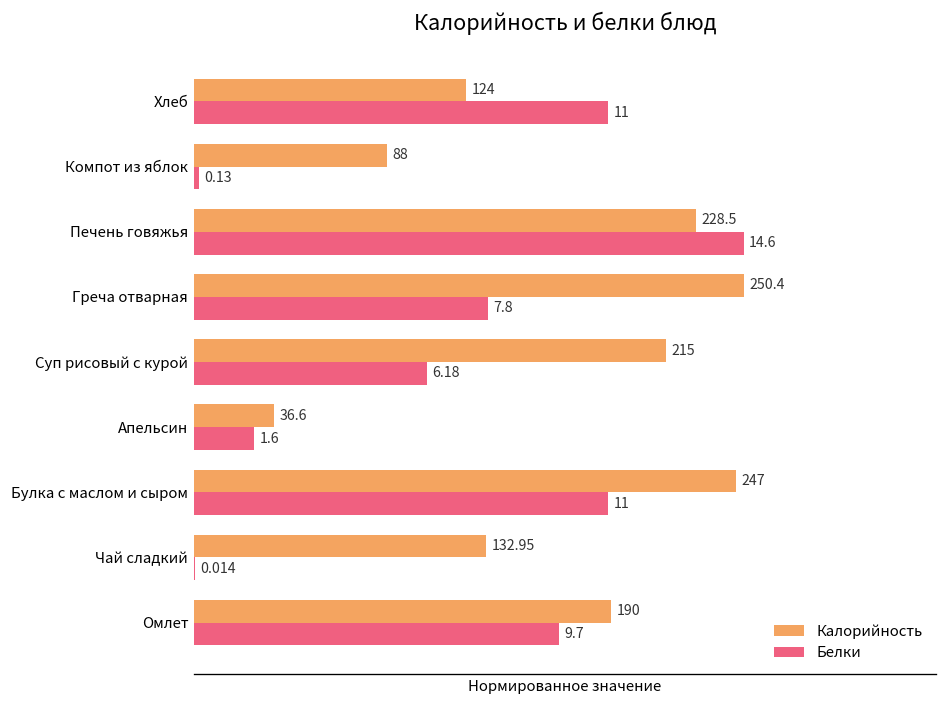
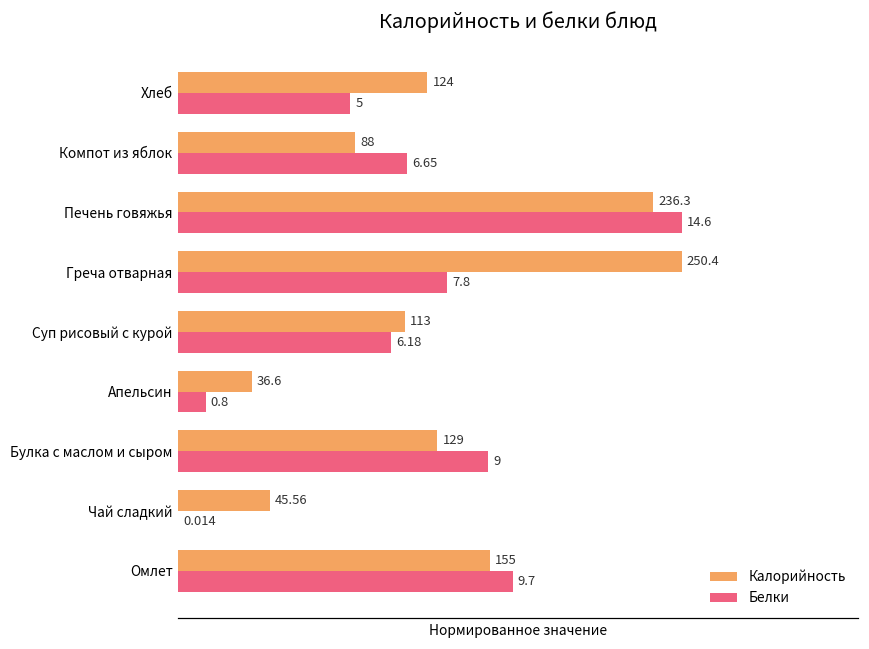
  {
    "Калорийность": {
-     "Печень говяжья": 228.5,
-     "Суп рисовый с курой": 215,
-     "Булка с маслом и сыром": 247,
-     "Чай сладкий": 132.95,
-     "Омлет": 190
+     "Печень говяжья": 236.3,
+     "Суп рисовый с курой": 113,
+     "Булка с маслом и сыром": 129,
+     "Чай сладкий": 45.56,
+     "Омлет": 155
    },
    "Белки": {
-     "Хлеб": 11,
-     "Компот из яблок": 0.13,
-     "Апельсин": 1.6,
-     "Булка с маслом и сыром": 11
+     "Хлеб": 5,
+     "Компот из яблок": 6.65,
+     "Апельсин": 0.8,
+     "Булка с маслом и сыром": 9
    }
  }
